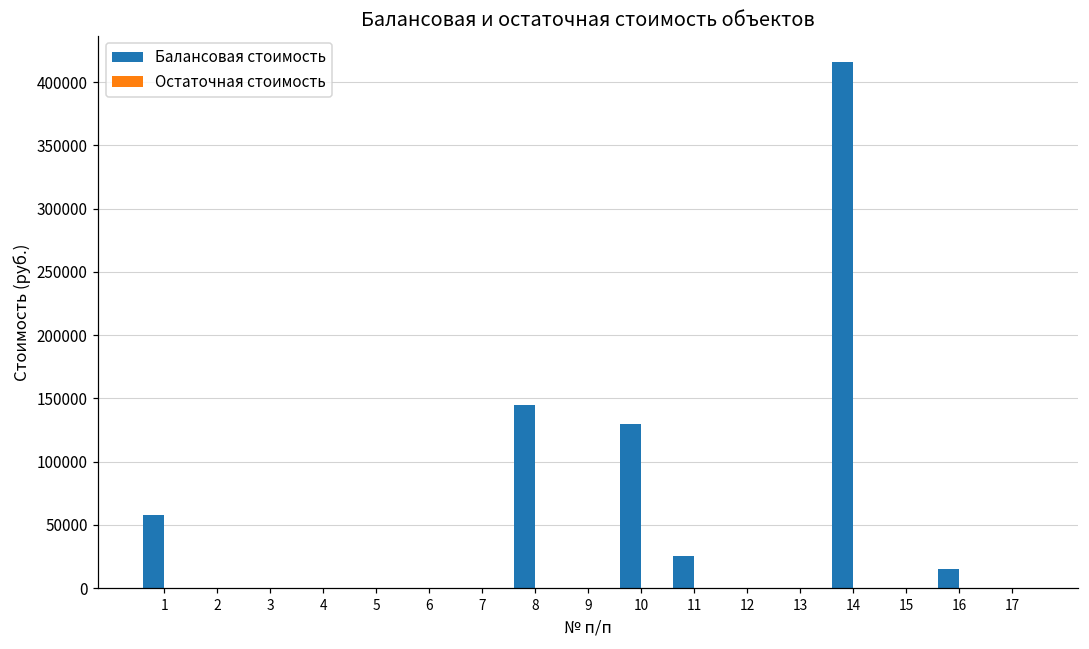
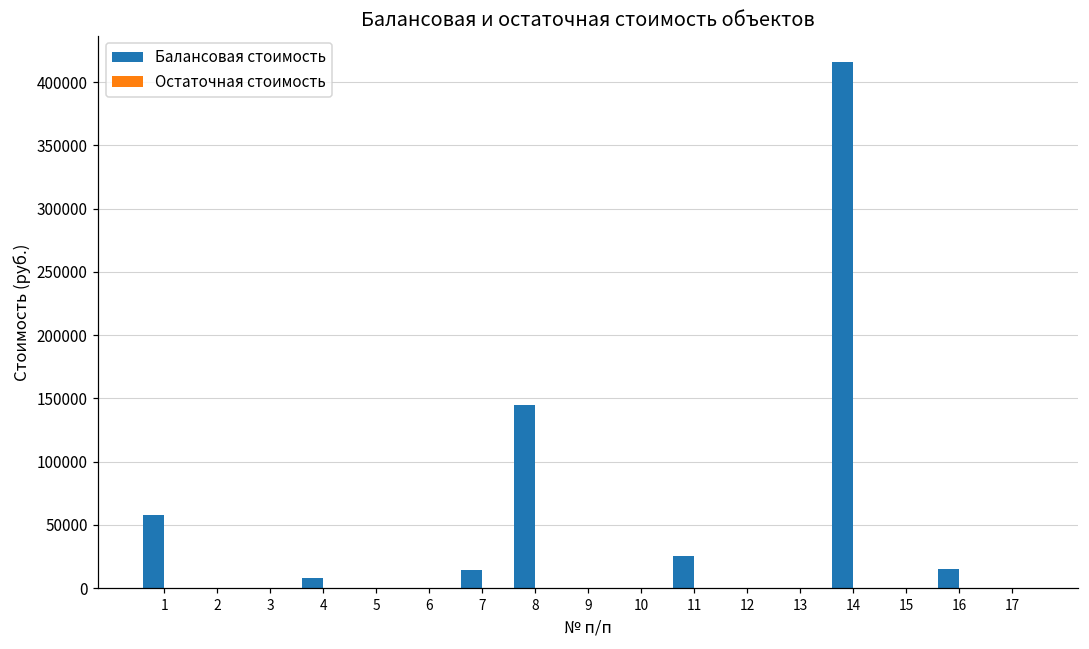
  {
    "Балансовая стоимость": {
      "1": 58000,
      "2": 0,
      "3": 0,
-     "4": 0,
+     "4": 8000,
      "5": 0,
      "6": 0,
-     "7": 0,
+     "7": 14000,
      "8": 145000,
      "9": 0,
-     "10": 130000,
+     "10": 0,
      "11": 26000,
      "12": 0,
      "13": 0,
      "14": 416000,
      "15": 0,
      "16": 15000,
      "17": 0
    },
    "Остаточная стоимость": {
      "1": 0,
      "2": 0,
      "3": 0,
      "4": 0,
      "5": 0,
      "6": 0,
      "7": 0,
      "8": 0,
      "9": 0,
      "10": 0,
      "11": 0,
      "12": 0,
      "13": 0,
      "14": 0,
      "15": 0,
      "16": 0,
      "17": 0
    }
  }
